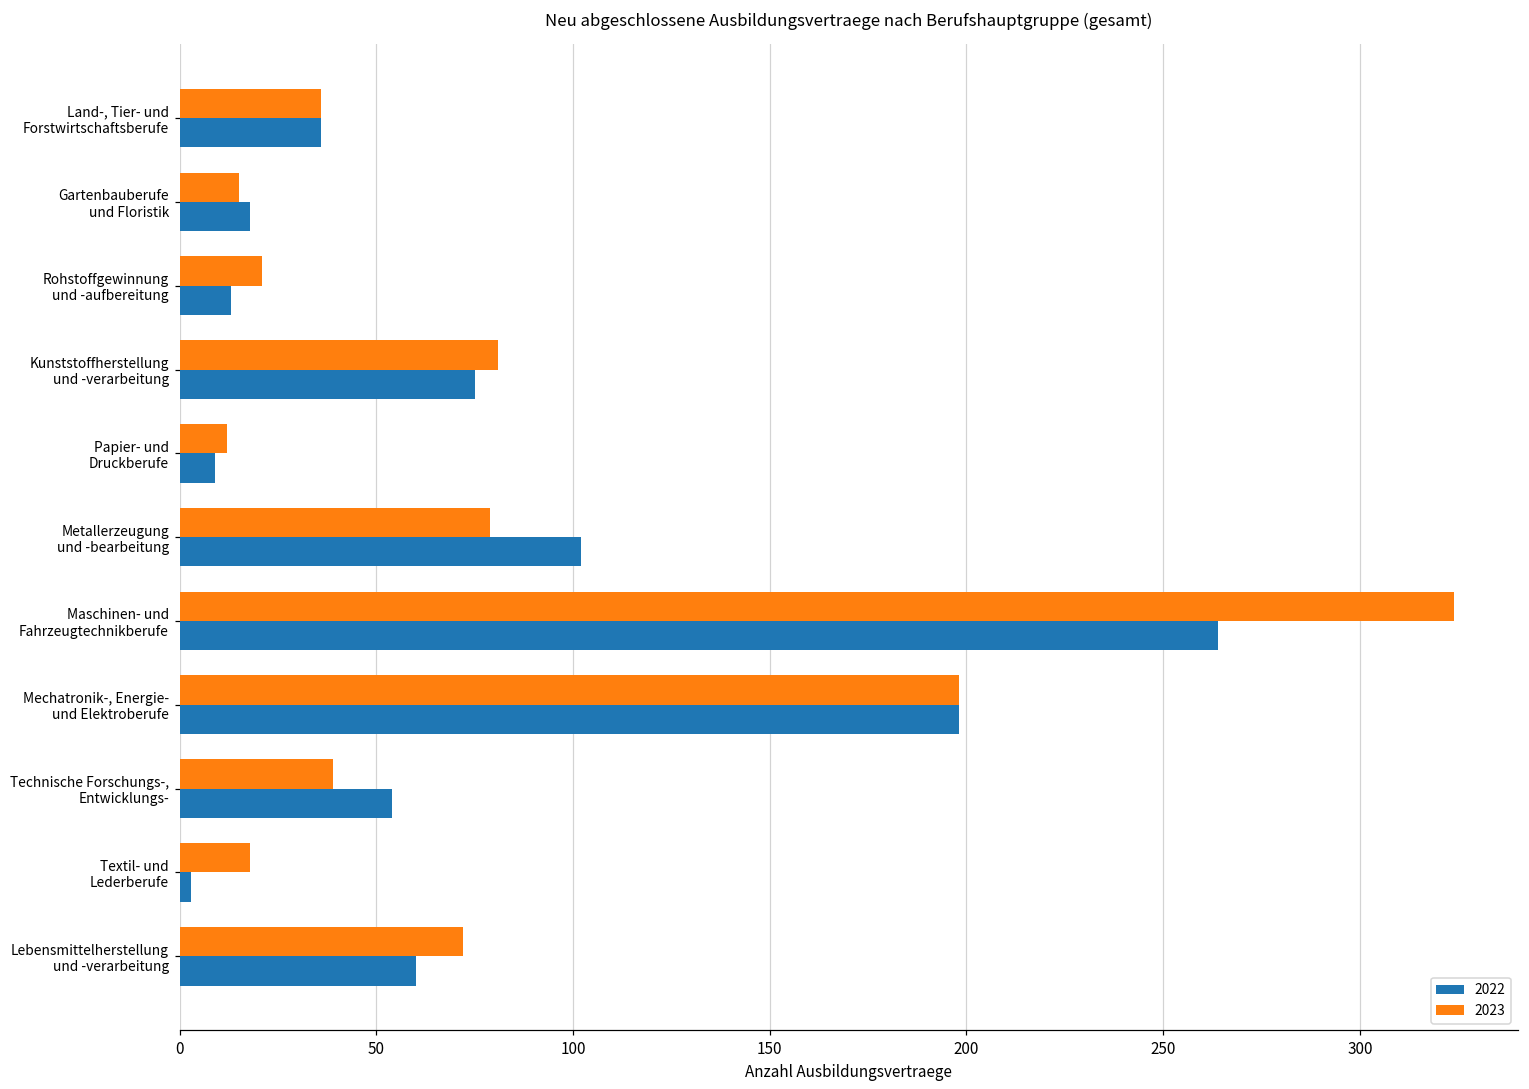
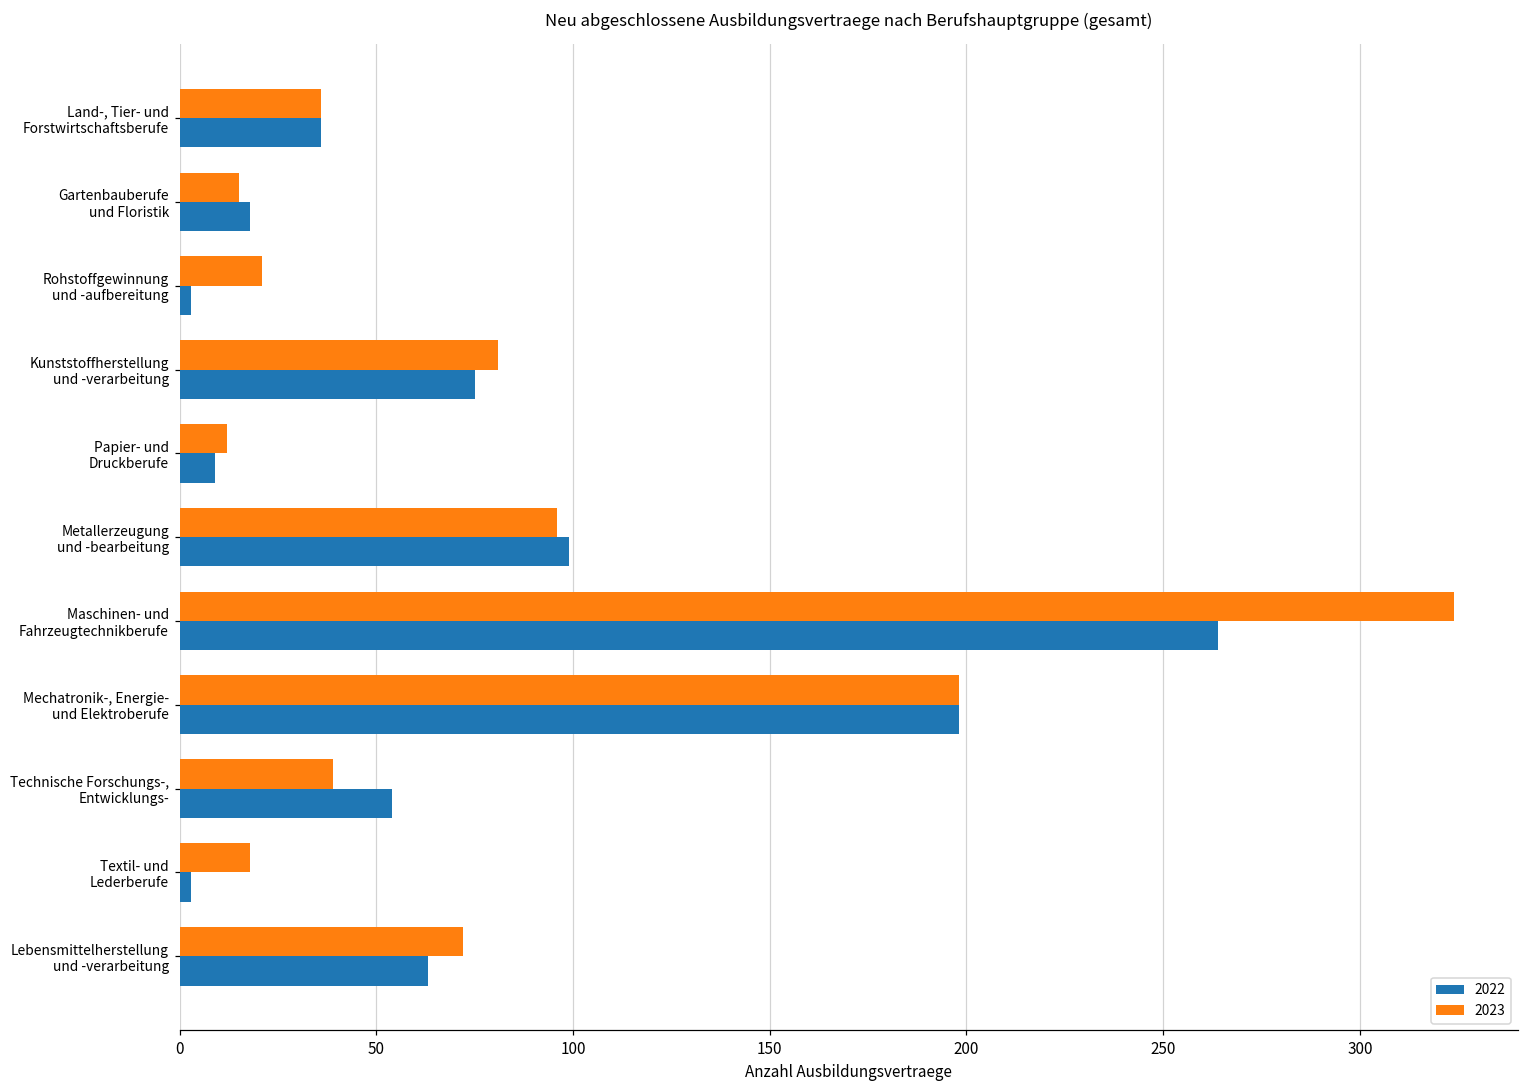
  {
    "2022": {
      "Land-, Tier- und Forstwirtschaftsberufe": 36,
      "Gartenbauberufe und Floristik": 18,
-     "Rohstoffgewinnung und -aufbereitung": 13,
+     "Rohstoffgewinnung und -aufbereitung": 3,
      "Kunststoffherstellung und -verarbeitung": 75,
      "Papier- und Druckberufe": 9,
-     "Metallerzeugung und -bearbeitung": 102,
+     "Metallerzeugung und -bearbeitung": 99,
      "Maschinen- und Fahrzeugtechnikberufe": 264,
      "Mechatronik-, Energie- und Elektroberufe": 198,
      "Technische Forschungs-, Entwicklungs-": 54,
      "Textil- und Lederberufe": 3,
-     "Lebensmittelherstellung und -verarbeitung": 60
+     "Lebensmittelherstellung und -verarbeitung": 63
    },
    "2023": {
      "Land-, Tier- und Forstwirtschaftsberufe": 36,
      "Gartenbauberufe und Floristik": 15,
      "Rohstoffgewinnung und -aufbereitung": 21,
      "Kunststoffherstellung und -verarbeitung": 81,
      "Papier- und Druckberufe": 12,
-     "Metallerzeugung und -bearbeitung": 79,
+     "Metallerzeugung und -bearbeitung": 96,
      "Maschinen- und Fahrzeugtechnikberufe": 324,
      "Mechatronik-, Energie- und Elektroberufe": 198,
      "Technische Forschungs-, Entwicklungs-": 39,
      "Textil- und Lederberufe": 18,
      "Lebensmittelherstellung und -verarbeitung": 72
    }
  }
